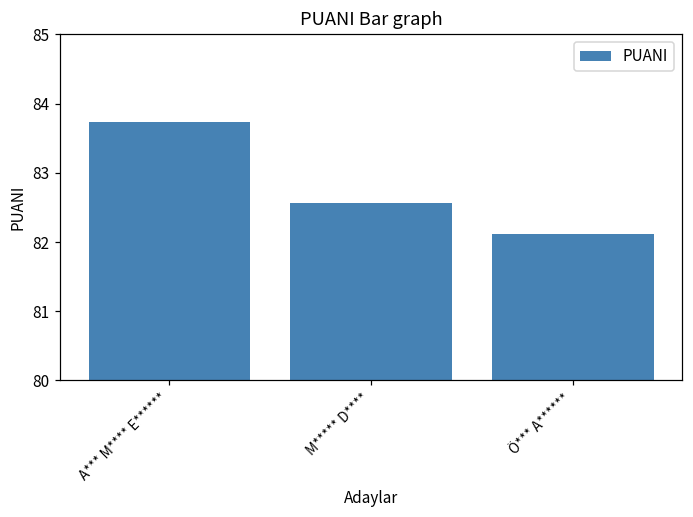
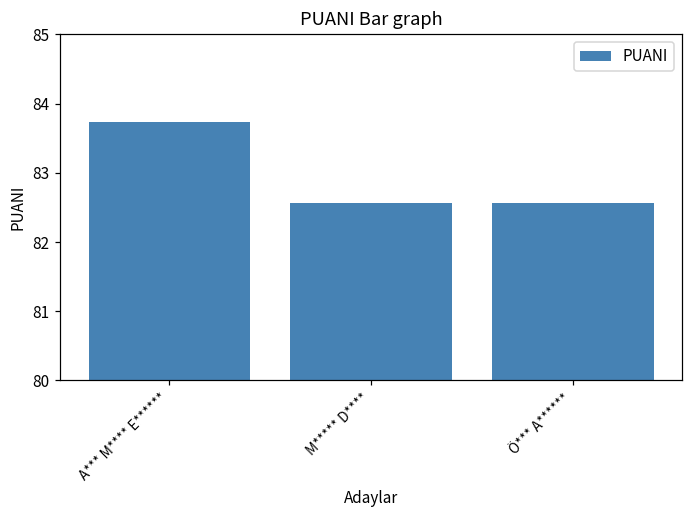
  {
    "A*** M**** E******": 83.7,
    "M***** D****": 82.6,
-   "Ö*** A******": 82.1
+   "Ö*** A******": 82.6
  }
